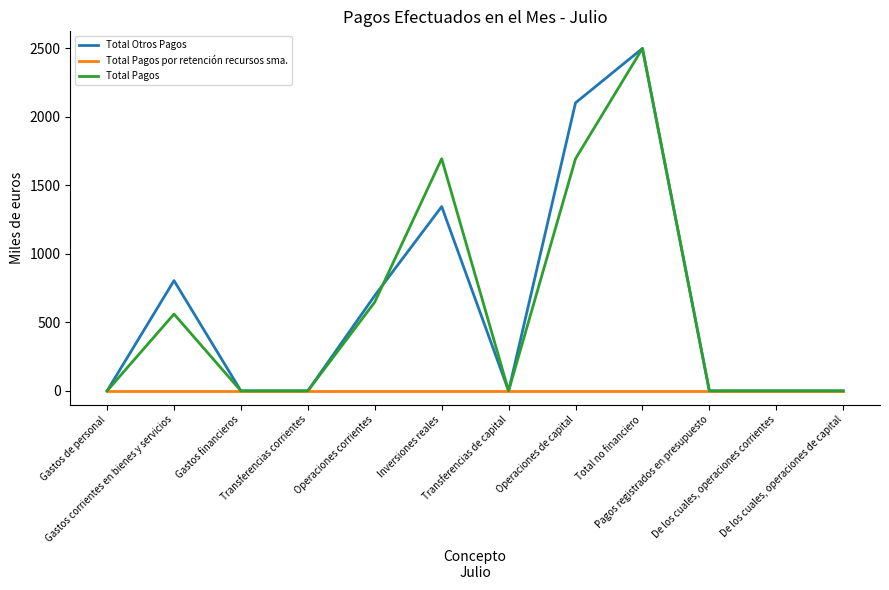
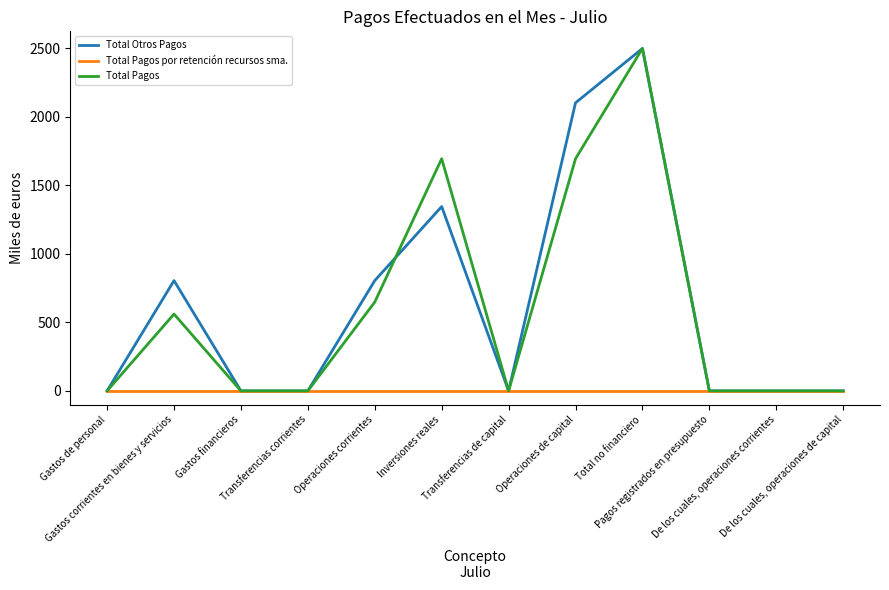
  {
    "Total Otros Pagos": {
      "Gastos corrientes en bienes y servicios": 800,
-     "Operaciones corrientes": 700,
+     "Operaciones corrientes": 800,
      "Inversiones reales": 1340,
      "Operaciones de capital": 2100
    },
    "Total Pagos por retención recursos sma.": {
      "Gastos corrientes en bienes y servicios": 0,
      "Operaciones corrientes": 0,
      "Inversiones reales": 0,
      "Operaciones de capital": 0,
      "Total no financiero": 0
    },
    "Total Pagos": {
      "Gastos corrientes en bienes y servicios": 560,
      "Operaciones corrientes": 650,
      "Inversiones reales": 1690,
      "Operaciones de capital": 1690
    }
  }
